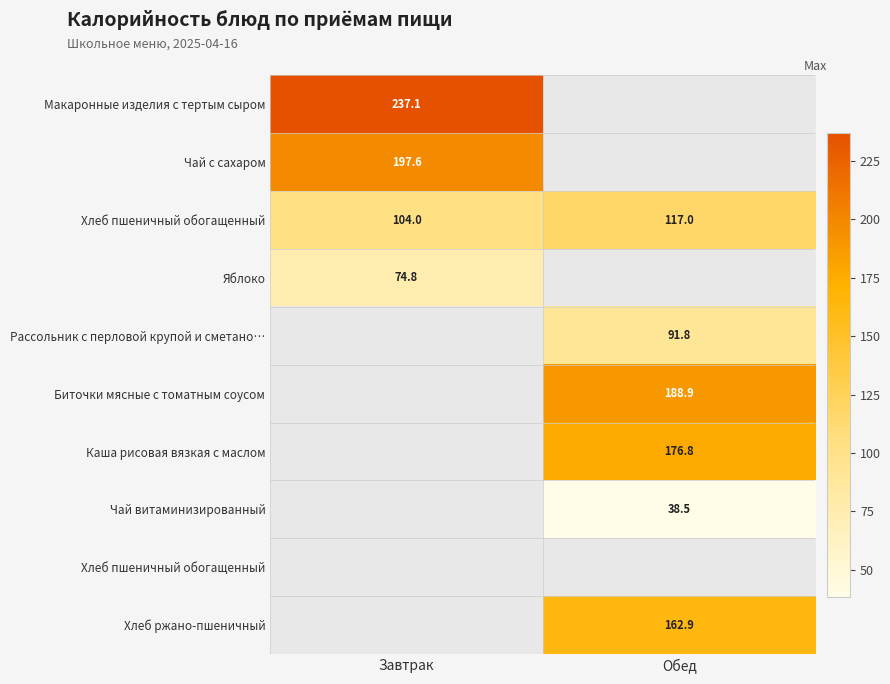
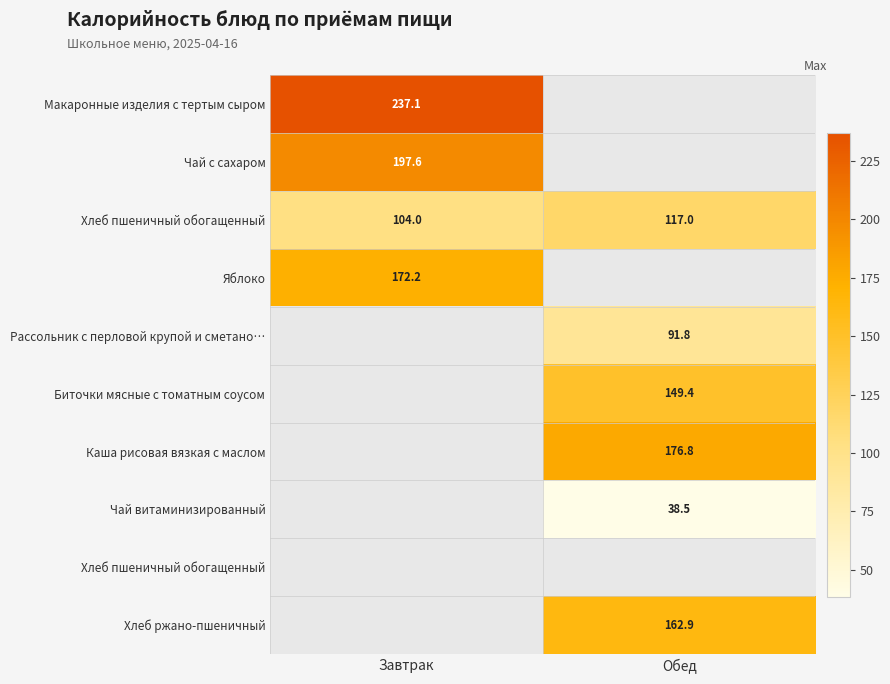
  {
    "Макаронные изделия с тертым сыром": {
      "Завтрак": 237.1
    },
    "Чай с сахаром": {
      "Завтрак": 197.6
    },
    "Хлеб пшеничный обогащенный": {
      "Завтрак": 104.0,
      "Обед": 117.0
    },
    "Яблоко": {
-     "Завтрак": 74.8
+     "Завтрак": 172.2
    },
    "Рассольник с перловой крупой и сметано…": {
      "Обед": 91.8
    },
    "Биточки мясные с томатным соусом": {
-     "Обед": 188.9
+     "Обед": 149.4
    },
    "Каша рисовая вязкая с маслом": {
      "Обед": 176.8
    },
    "Чай витаминизированный": {
      "Обед": 38.5
    },
    "Хлеб ржано-пшеничный": {
      "Обед": 162.9
    }
  }
